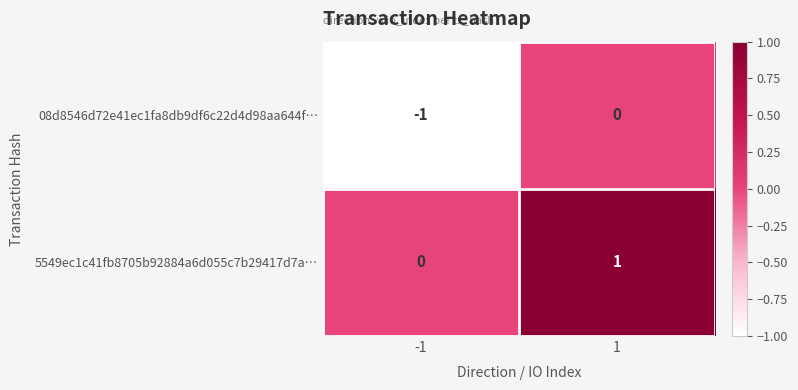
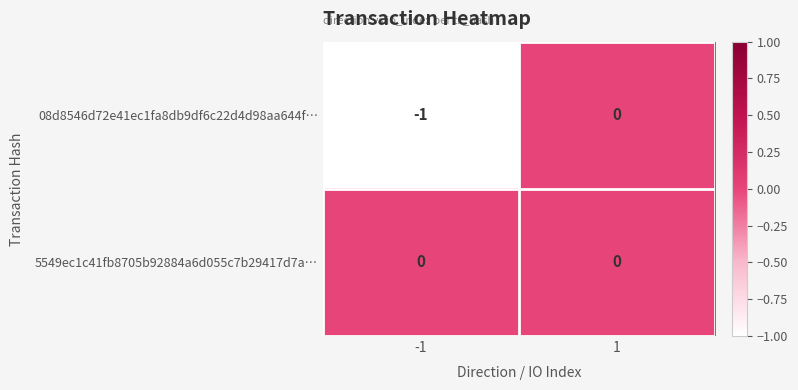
  {
    "08d8546d72e41ec1fa8db9df6c22d4d98aa644f…": {
      "-1": -1,
      "1": 0
    },
    "5549ec1c41fb8705b92884a6d055c7b29417d7a…": {
      "-1": 0,
-     "1": 1
+     "1": 0
    }
  }
